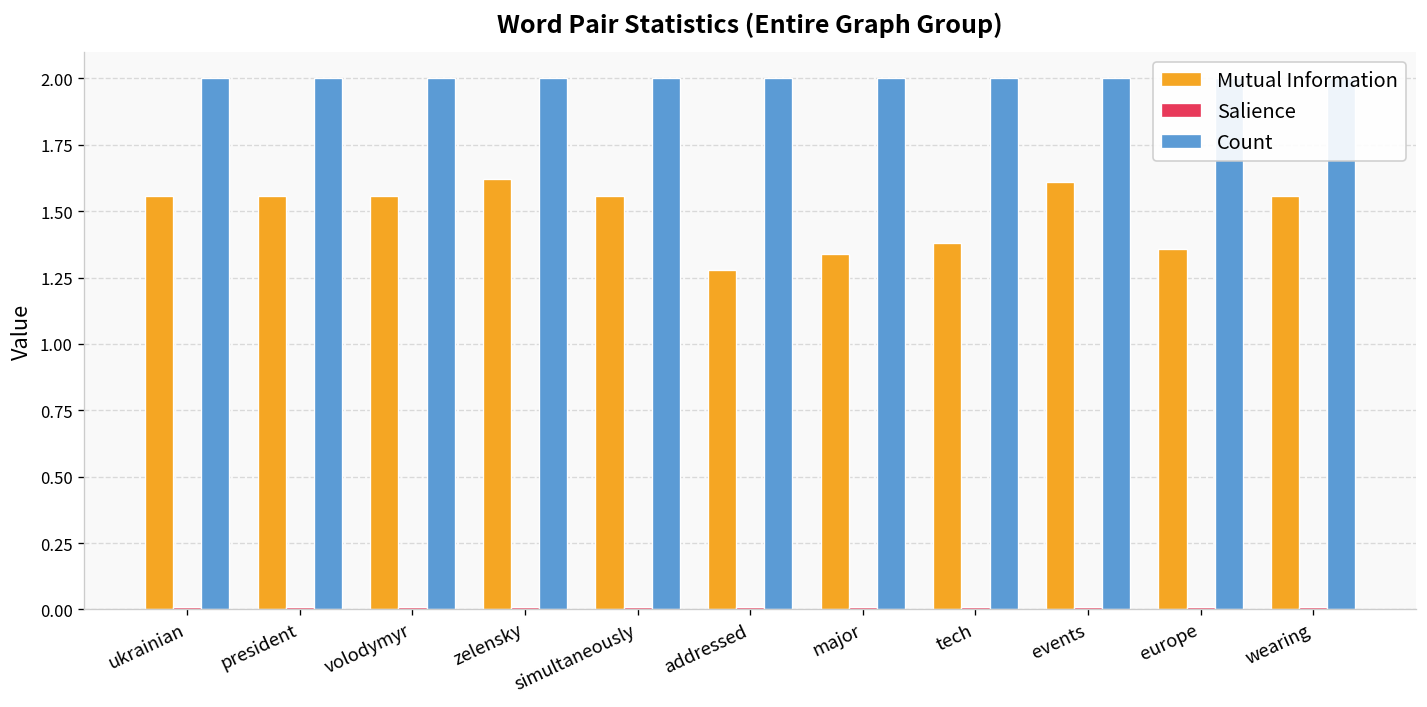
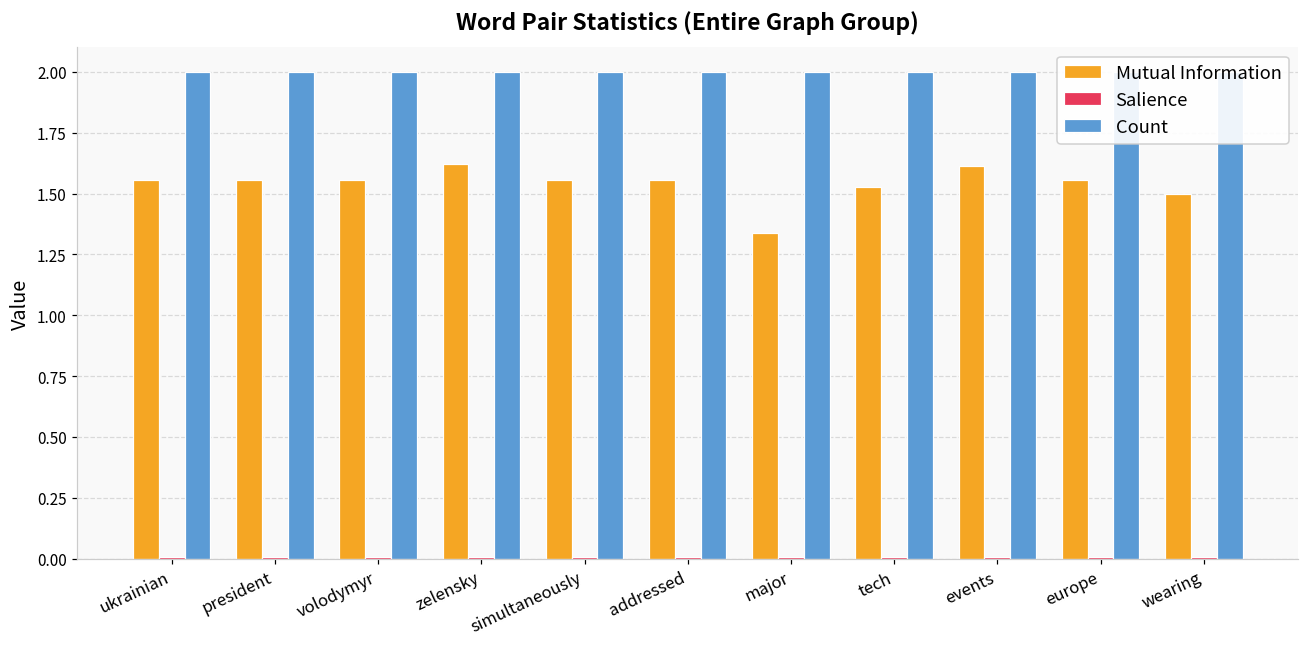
  {
    "Mutual Information": {
      "ukrainian": 1.56,
      "president": 1.56,
      "volodymyr": 1.56,
      "zelensky": 1.62,
      "simultaneously": 1.56,
-     "addressed": 1.28,
+     "addressed": 1.56,
      "major": 1.34,
-     "tech": 1.38,
+     "tech": 1.53,
      "events": 1.61,
-     "europe": 1.36,
-     "wearing": 1.56
+     "europe": 1.56,
+     "wearing": 1.50
    },
    "Count": {
      "ukrainian": 2.00,
      "president": 2.00,
      "volodymyr": 2.00,
      "zelensky": 2.00,
      "simultaneously": 2.00,
      "addressed": 2.00,
      "major": 2.00,
      "tech": 2.00,
      "events": 2.00
    }
  }
